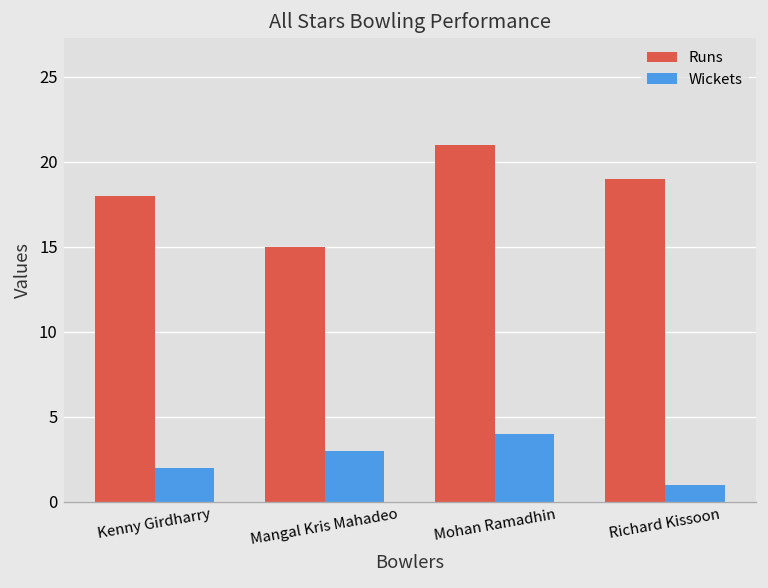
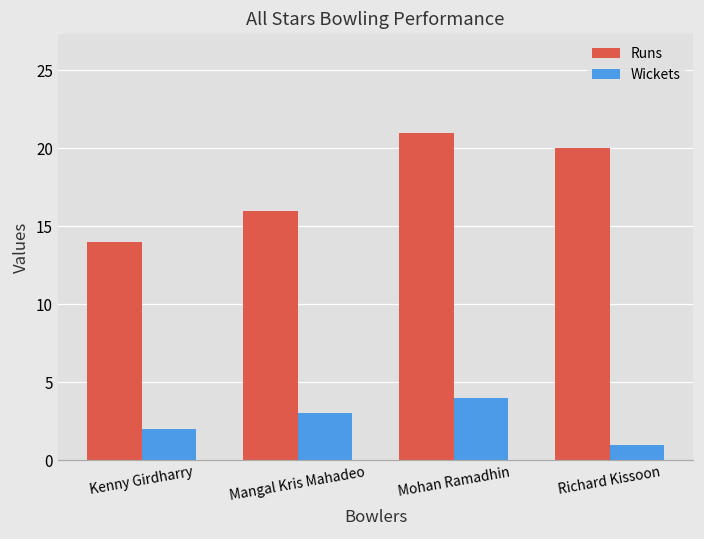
  {
    "Runs": {
-     "Kenny Girdharry": 18,
-     "Mangal Kris Mahadeo": 15,
+     "Kenny Girdharry": 14,
+     "Mangal Kris Mahadeo": 16,
      "Mohan Ramadhin": 21,
-     "Richard Kissoon": 19
+     "Richard Kissoon": 20
    },
    "Wickets": {
      "Kenny Girdharry": 2,
      "Mangal Kris Mahadeo": 3,
      "Mohan Ramadhin": 4,
      "Richard Kissoon": 1
    }
  }
